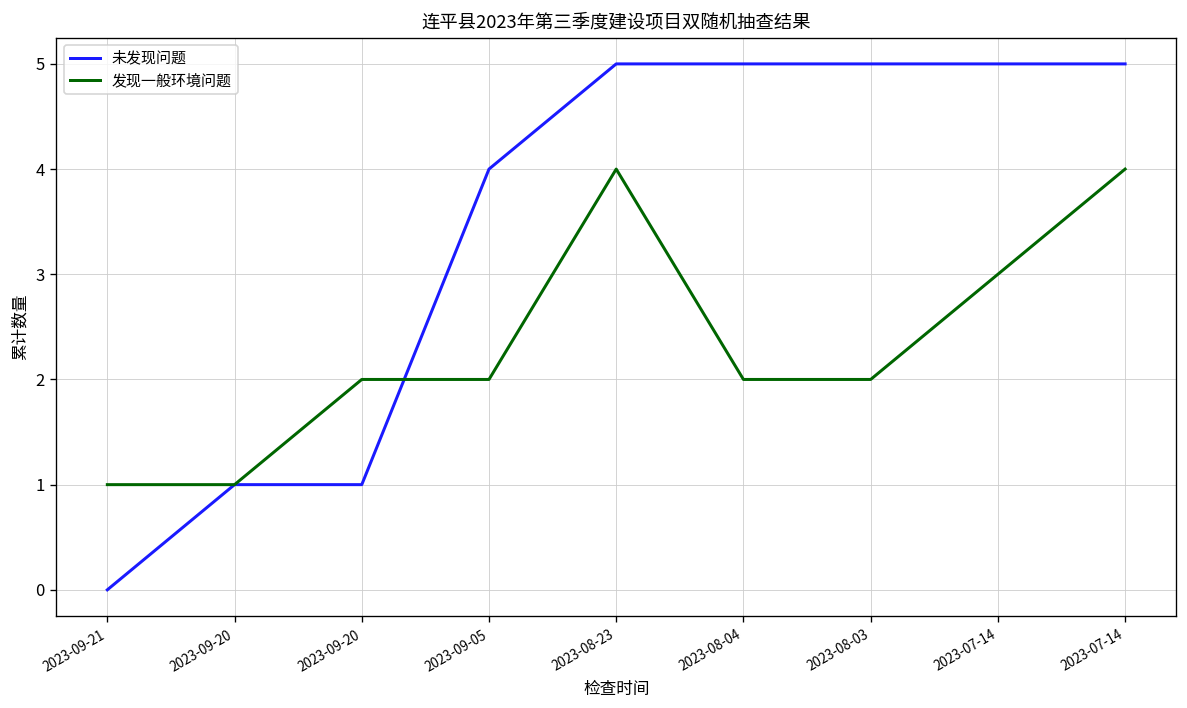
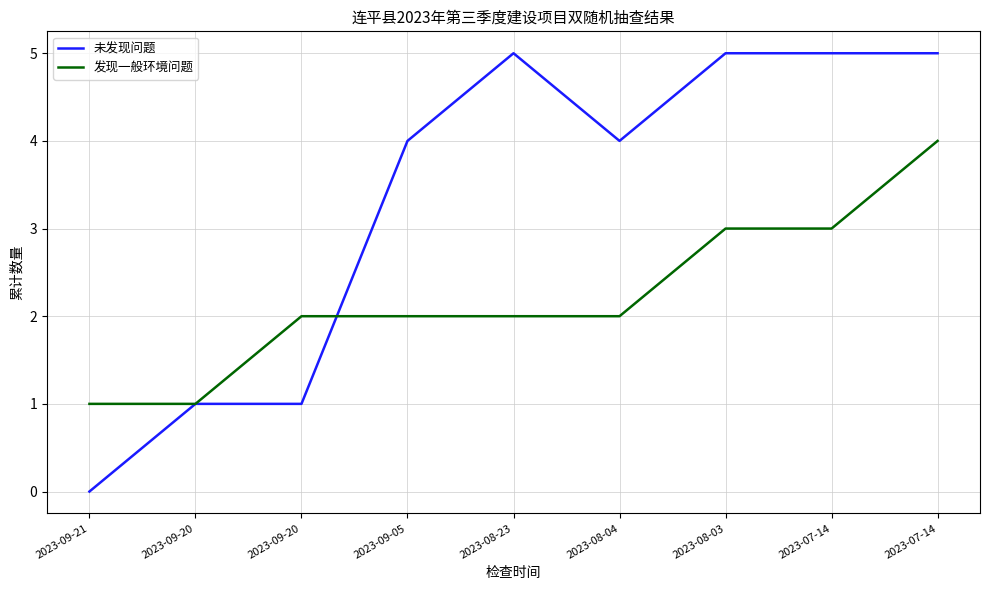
  {
    "未发现问题": {
      "2023-09-21": 0,
      "2023-09-05": 4,
      "2023-08-23": 5,
-     "2023-08-04": 5,
+     "2023-08-04": 4,
      "2023-08-03": 5
    },
    "发现一般环境问题": {
      "2023-09-21": 1,
      "2023-09-05": 2,
-     "2023-08-23": 4,
+     "2023-08-23": 2,
      "2023-08-04": 2,
-     "2023-08-03": 2
+     "2023-08-03": 3
    }
  }
